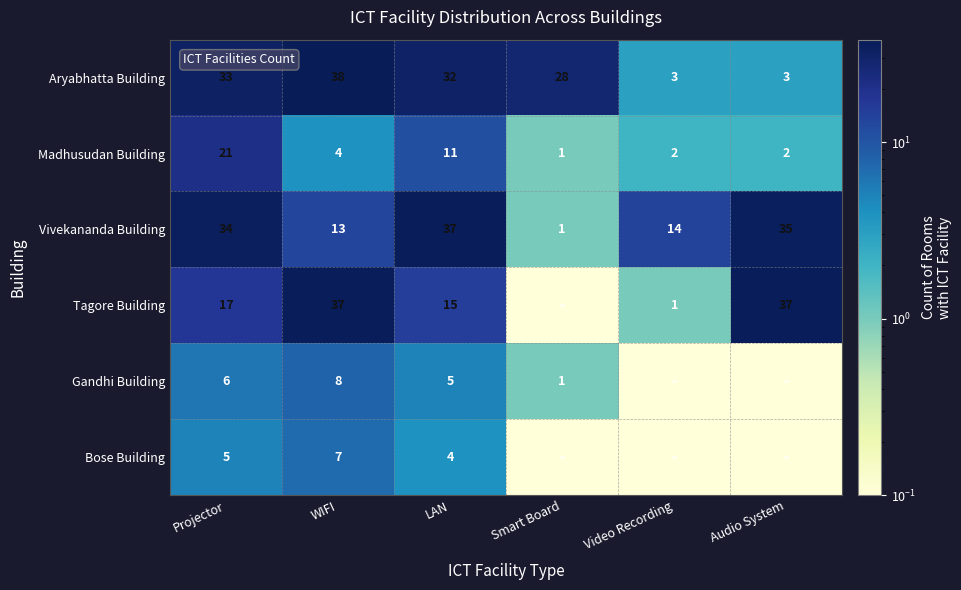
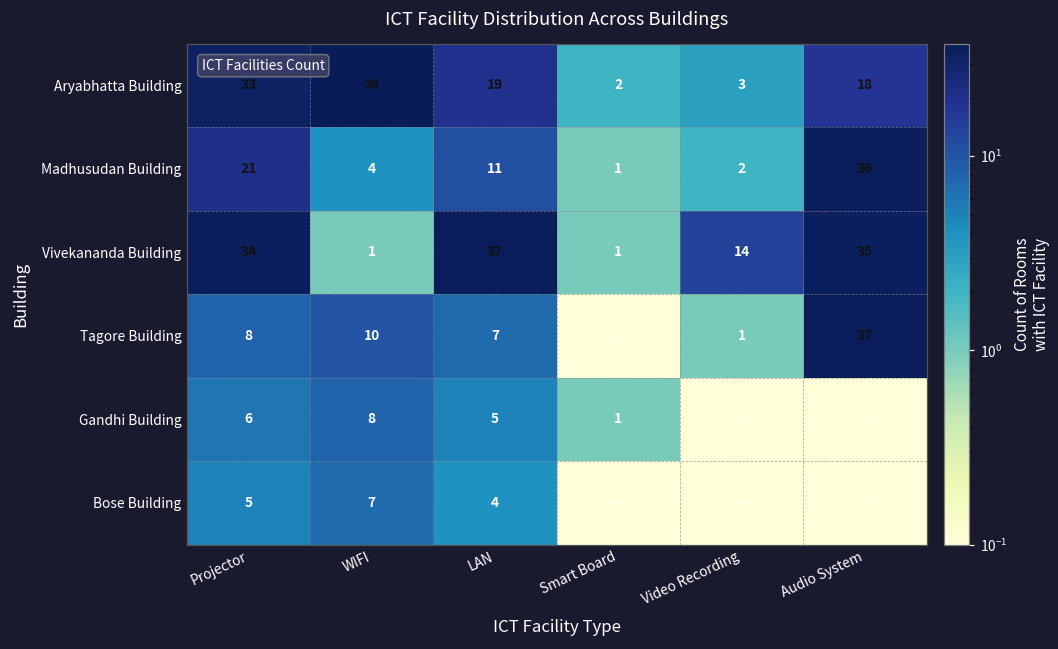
  {
    "Aryabhatta Building": {
      "Projector": 33,
      "WIFI": 38,
-     "LAN": 32,
-     "Smart Board": 28,
+     "LAN": 19,
+     "Smart Board": 2,
      "Video Recording": 3,
-     "Audio System": 3
+     "Audio System": 18
    },
    "Madhusudan Building": {
      "Projector": 21,
      "WIFI": 4,
      "LAN": 11,
      "Smart Board": 1,
      "Video Recording": 2,
-     "Audio System": 2
+     "Audio System": 36
    },
    "Vivekananda Building": {
      "Projector": 34,
-     "WIFI": 13,
+     "WIFI": 1,
      "LAN": 37,
      "Smart Board": 1,
      "Video Recording": 14,
      "Audio System": 35
    },
    "Tagore Building": {
-     "Projector": 17,
-     "WIFI": 37,
-     "LAN": 15,
+     "Projector": 8,
+     "WIFI": 10,
+     "LAN": 7,
      "Video Recording": 1,
      "Audio System": 37
    },
    "Gandhi Building": {
      "Projector": 6,
      "WIFI": 8,
      "LAN": 5,
      "Smart Board": 1
    },
    "Bose Building": {
      "Projector": 5,
      "WIFI": 7,
      "LAN": 4
    }
  }
